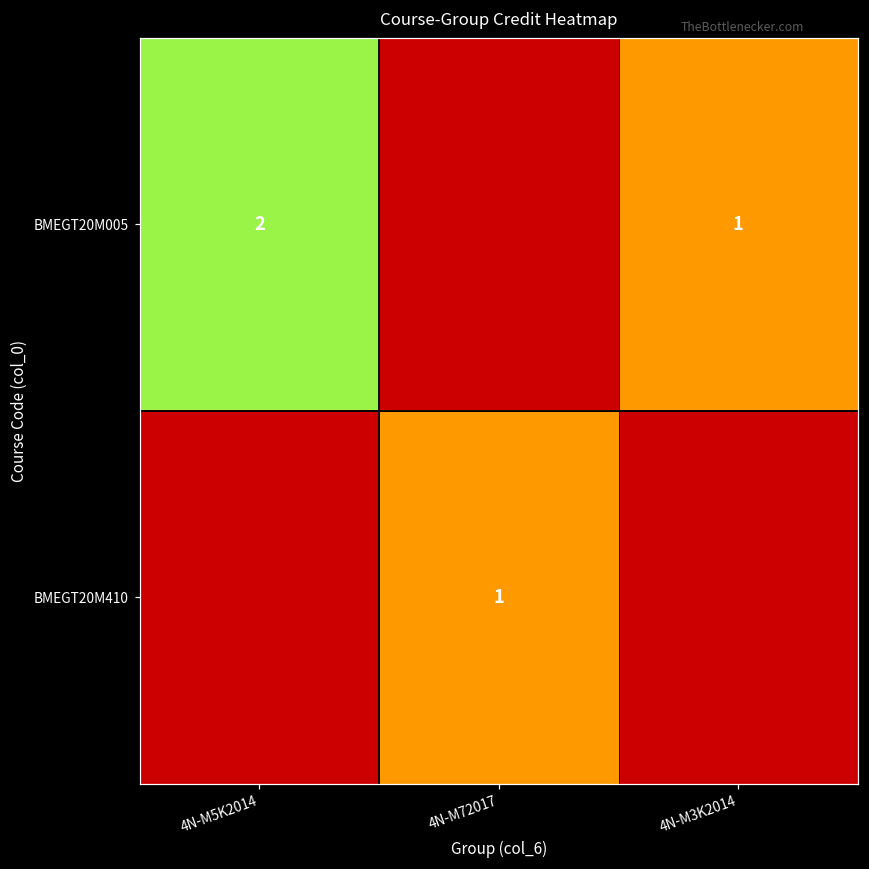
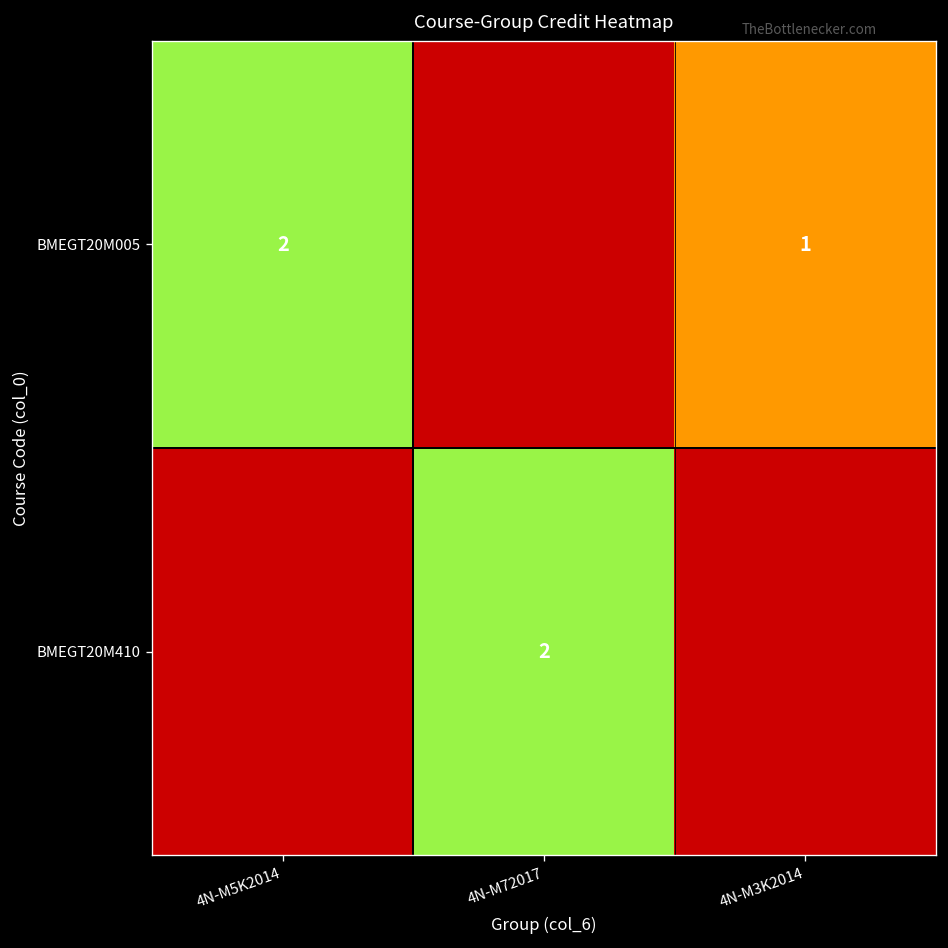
  {
    "BMEGT20M005": {
      "4N-M5K2014": 2,
      "4N-M3K2014": 1
    },
    "BMEGT20M410": {
-     "4N-M72017": 1
+     "4N-M72017": 2
    }
  }
